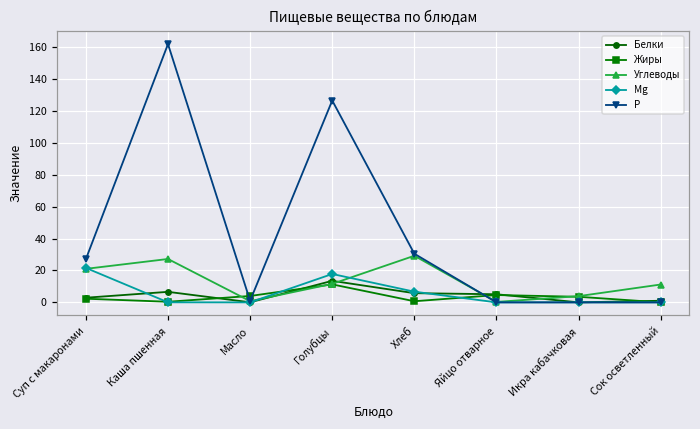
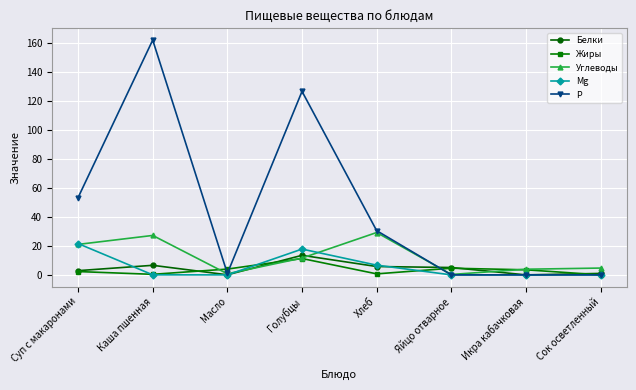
  {
    "Углеводы": {
      "Каша пшенная": 27,
-     "Сок осветленный": 11
+     "Сок осветленный": 5
    },
    "Mg": {
      "Голубцы": 18
    },
    "Р": {
-     "Суп с макаронами": 27,
+     "Суп с макаронами": 53,
      "Каша пшенная": 162,
      "Голубцы": 127
    }
  }
